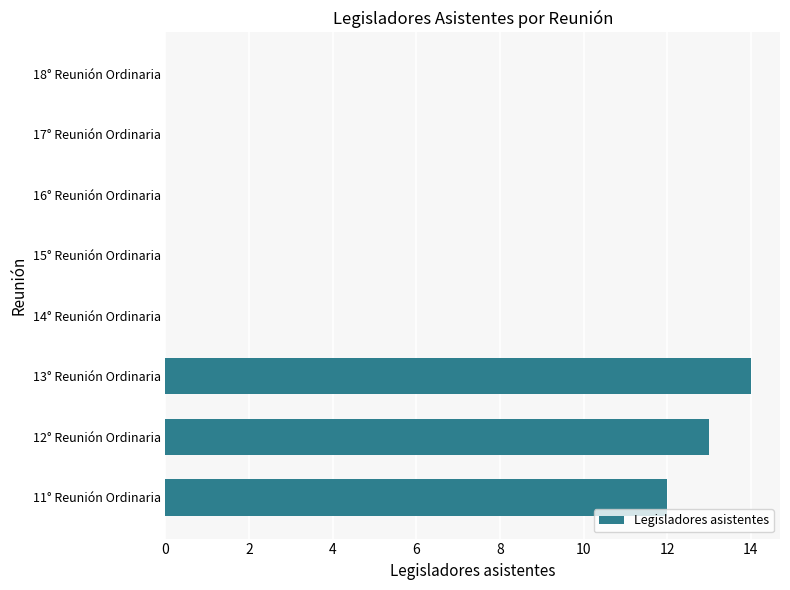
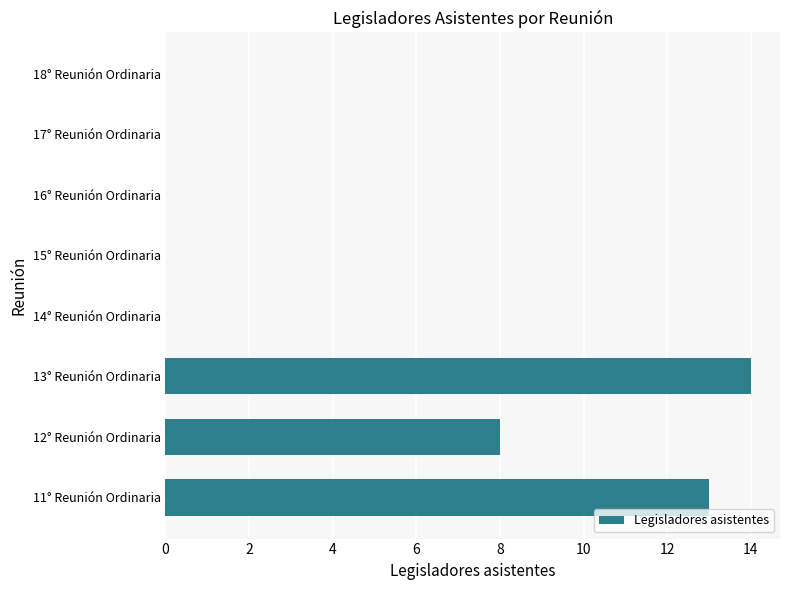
  {
    "18° Reunión Ordinaria": 0,
    "17° Reunión Ordinaria": 0,
    "16° Reunión Ordinaria": 0,
    "15° Reunión Ordinaria": 0,
    "14° Reunión Ordinaria": 0,
    "13° Reunión Ordinaria": 14,
-   "12° Reunión Ordinaria": 13,
-   "11° Reunión Ordinaria": 12
+   "12° Reunión Ordinaria": 8,
+   "11° Reunión Ordinaria": 13
  }
